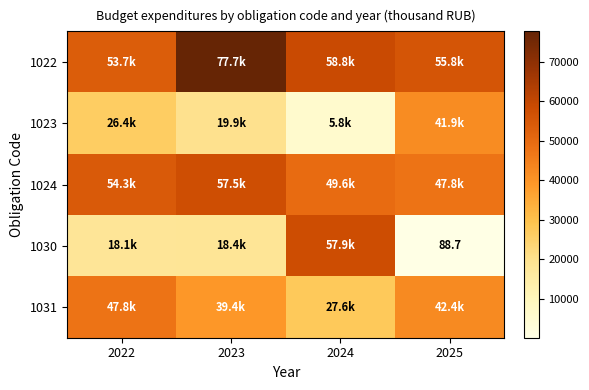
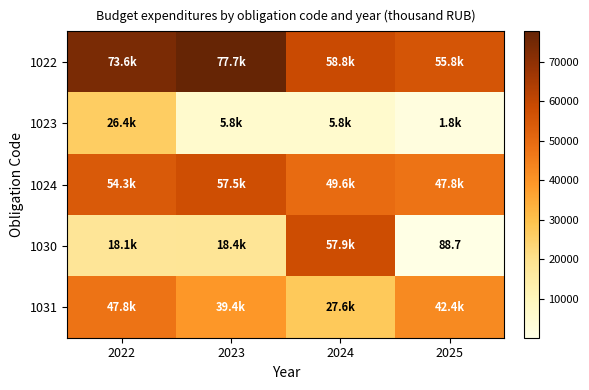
  {
    "1022": {
-     "2022": "53.7k",
+     "2022": "73.6k",
      "2023": "77.7k",
      "2024": "58.8k",
      "2025": "55.8k"
    },
    "1023": {
      "2022": "26.4k",
-     "2023": "19.9k",
+     "2023": "5.8k",
      "2024": "5.8k",
-     "2025": "41.9k"
+     "2025": "1.8k"
    },
    "1024": {
      "2022": "54.3k",
      "2023": "57.5k",
      "2024": "49.6k",
      "2025": "47.8k"
    },
    "1030": {
      "2022": "18.1k",
      "2023": "18.4k",
      "2024": "57.9k",
      "2025": "88.7"
    },
    "1031": {
      "2022": "47.8k",
      "2023": "39.4k",
      "2024": "27.6k",
      "2025": "42.4k"
    }
  }
